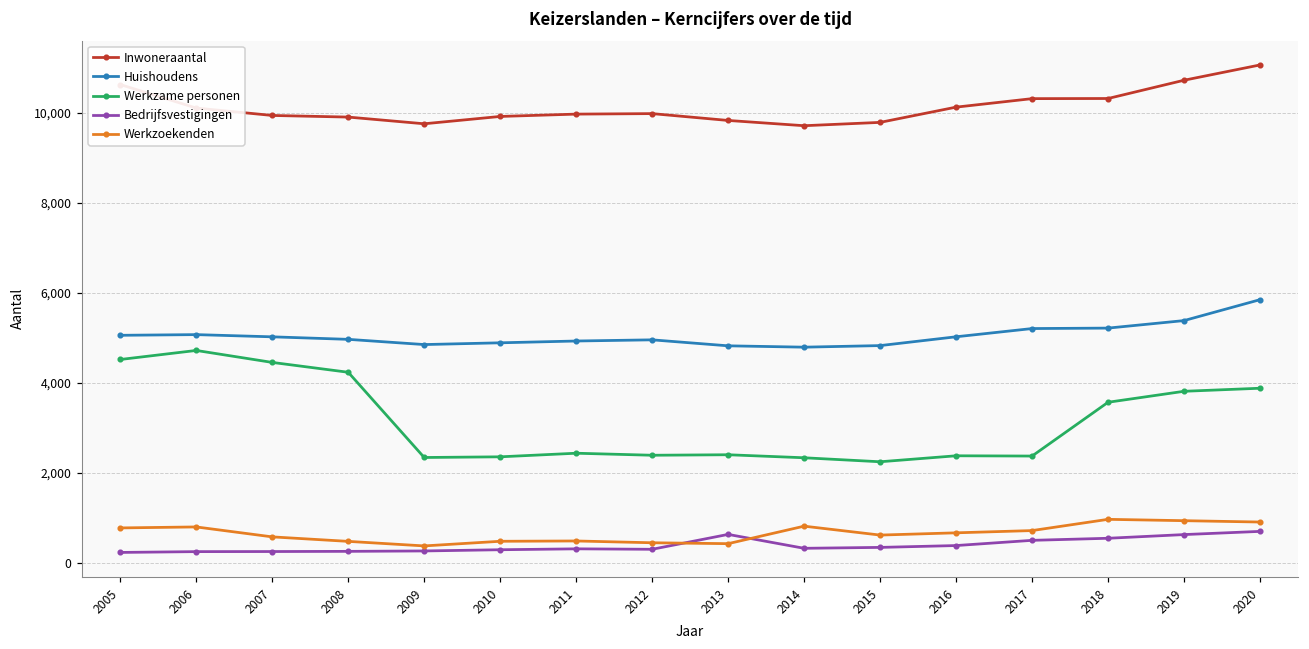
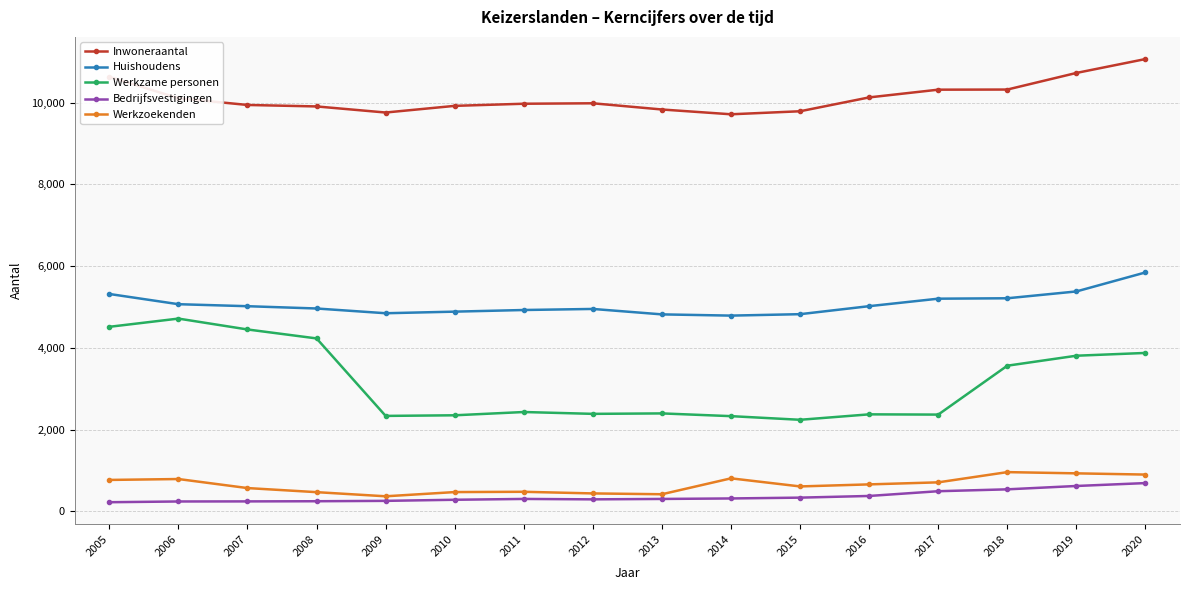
  {
    "Inwoneraantal": {
      "2007": "9,900",
      "2008": "9,900",
      "2009": "9,800",
      "2010": "9,900",
      "2011": "10,000",
      "2012": "10,000",
      "2013": "9,800",
      "2014": "9,700",
      "2015": "9,800",
      "2016": "10,100",
      "2017": "10,300",
      "2018": "10,300",
      "2019": "10,700",
      "2020": "11,100"
    },
    "Huishoudens": {
-     "2005": "5,100",
+     "2005": "5,300",
      "2006": "5,100",
      "2007": "5,000",
      "2008": "5,000",
      "2009": "4,800",
      "2010": "4,900",
      "2011": "4,900",
      "2012": "5,000",
      "2013": "4,800",
      "2014": "4,800",
      "2015": "4,800",
      "2016": "5,000",
      "2017": "5,200",
      "2018": "5,200",
      "2019": "5,400",
      "2020": "5,800"
    },
    "Werkzame personen": {
      "2005": "4,500",
      "2006": "4,700",
      "2007": "4,400",
      "2008": "4,200",
      "2009": "2,300",
      "2010": "2,400",
      "2011": "2,400",
      "2012": "2,400",
      "2013": "2,400",
      "2014": "2,300",
      "2015": "2,200",
      "2016": "2,400",
      "2017": "2,400",
      "2018": "3,600",
      "2019": "3,800",
      "2020": "3,900"
    },
    "Bedrijfsvestigingen": {
      "2005": "200",
      "2006": "200",
      "2007": "200",
      "2008": "200",
      "2009": "300",
      "2010": "300",
      "2011": "300",
      "2012": "300",
-     "2013": "600",
+     "2013": "300",
      "2014": "300",
      "2015": "300",
      "2016": "400",
      "2017": "500",
      "2018": "500",
      "2019": "600",
      "2020": "700"
    },
    "Werkzoekenden": {
      "2005": "800",
      "2006": "800",
      "2007": "600",
      "2008": "500",
      "2009": "400",
      "2010": "500",
      "2011": "500",
      "2012": "400",
      "2013": "400",
      "2014": "800",
      "2015": "600",
      "2016": "700",
      "2017": "700",
      "2018": "1,000",
      "2019": "900",
      "2020": "900"
    }
  }
